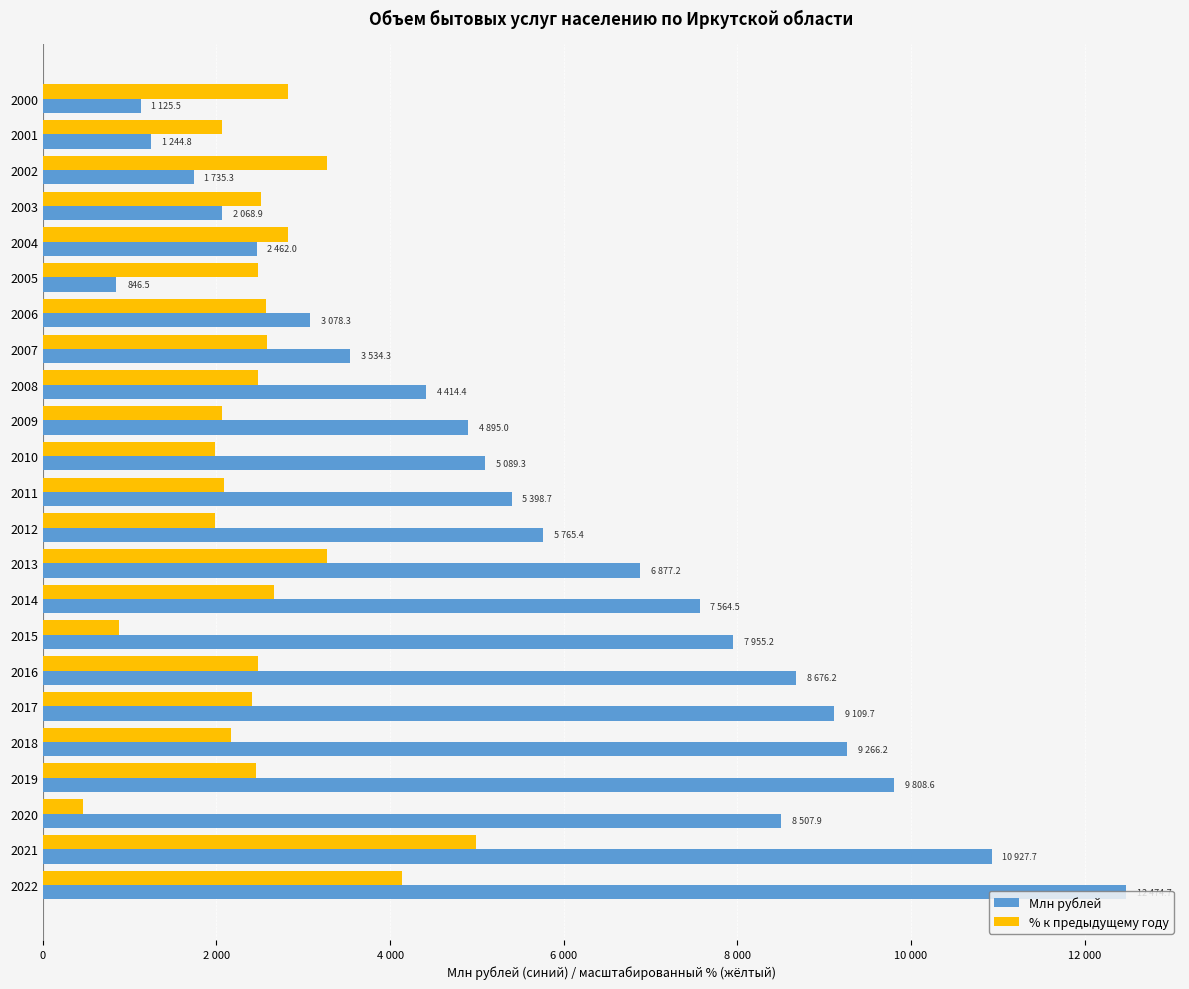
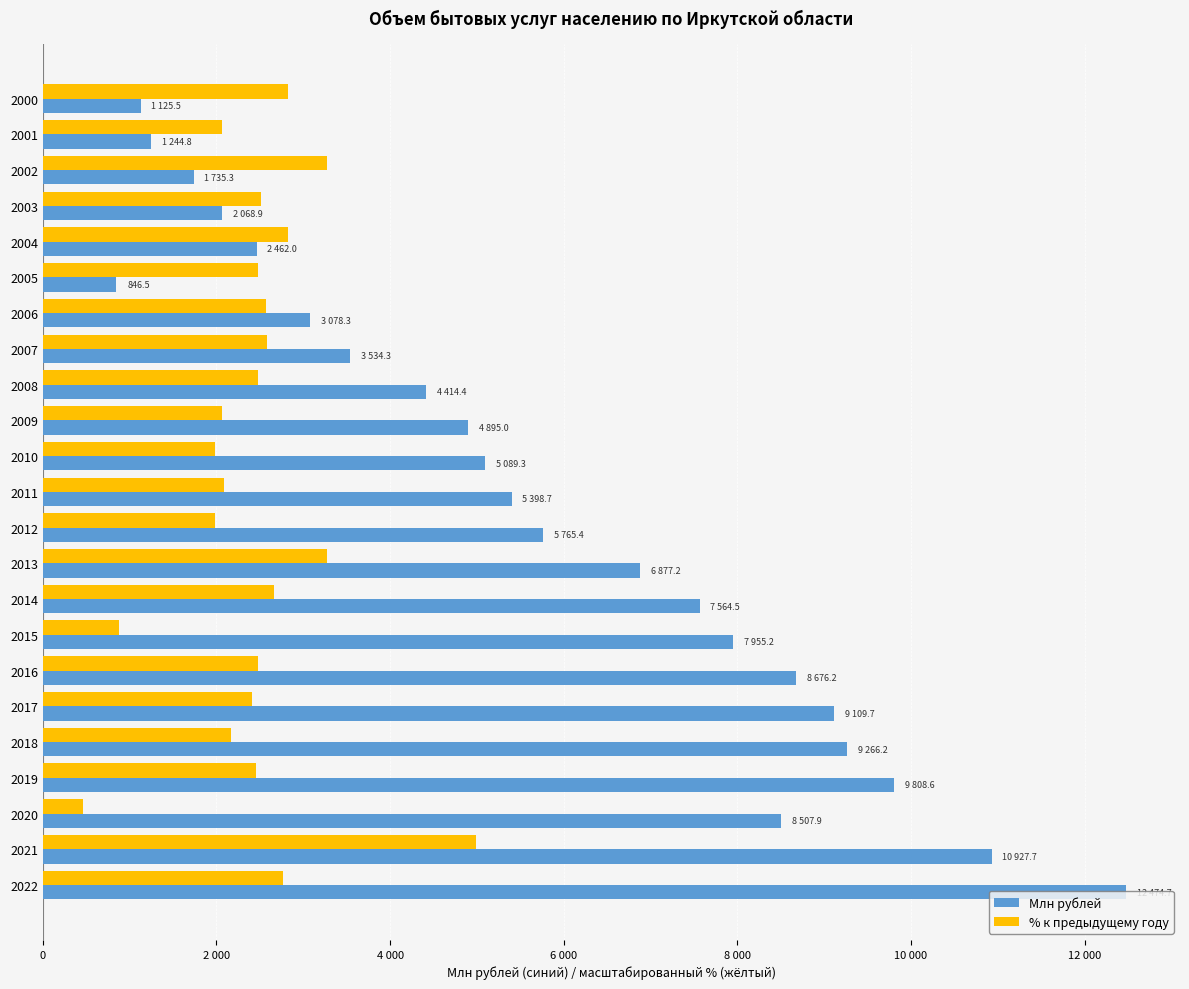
  {
    "Млн рублей": {
      "2005": 846.5
    },
    "% к предыдущему году": {
      "2000": 2800,
      "2001": 2100,
      "2002": 3300,
      "2005": 2500,
      "2006": 2600,
      "2007": 2600,
      "2008": 2500,
      "2009": 2100,
      "2010": 2000,
      "2011": 2100,
      "2012": 2000,
      "2013": 3300,
      "2014": 2700,
      "2015": 900,
      "2016": 2500,
      "2017": 2400,
      "2018": 2200,
      "2019": 2400,
      "2020": 500,
      "2021": 5000,
-     "2022": 4100
+     "2022": 2800
    }
  }
